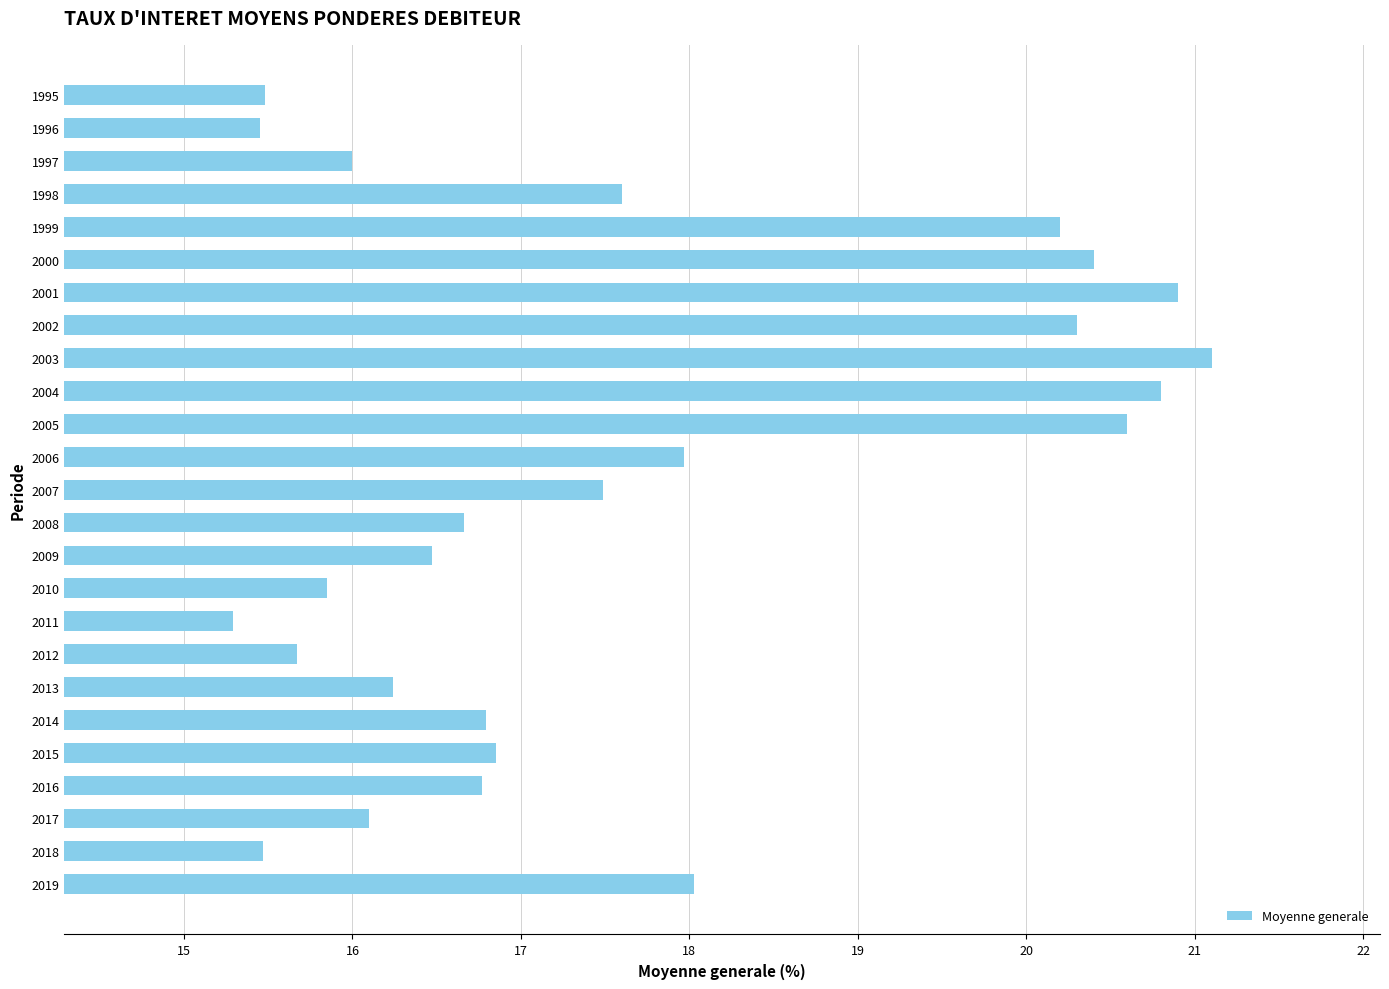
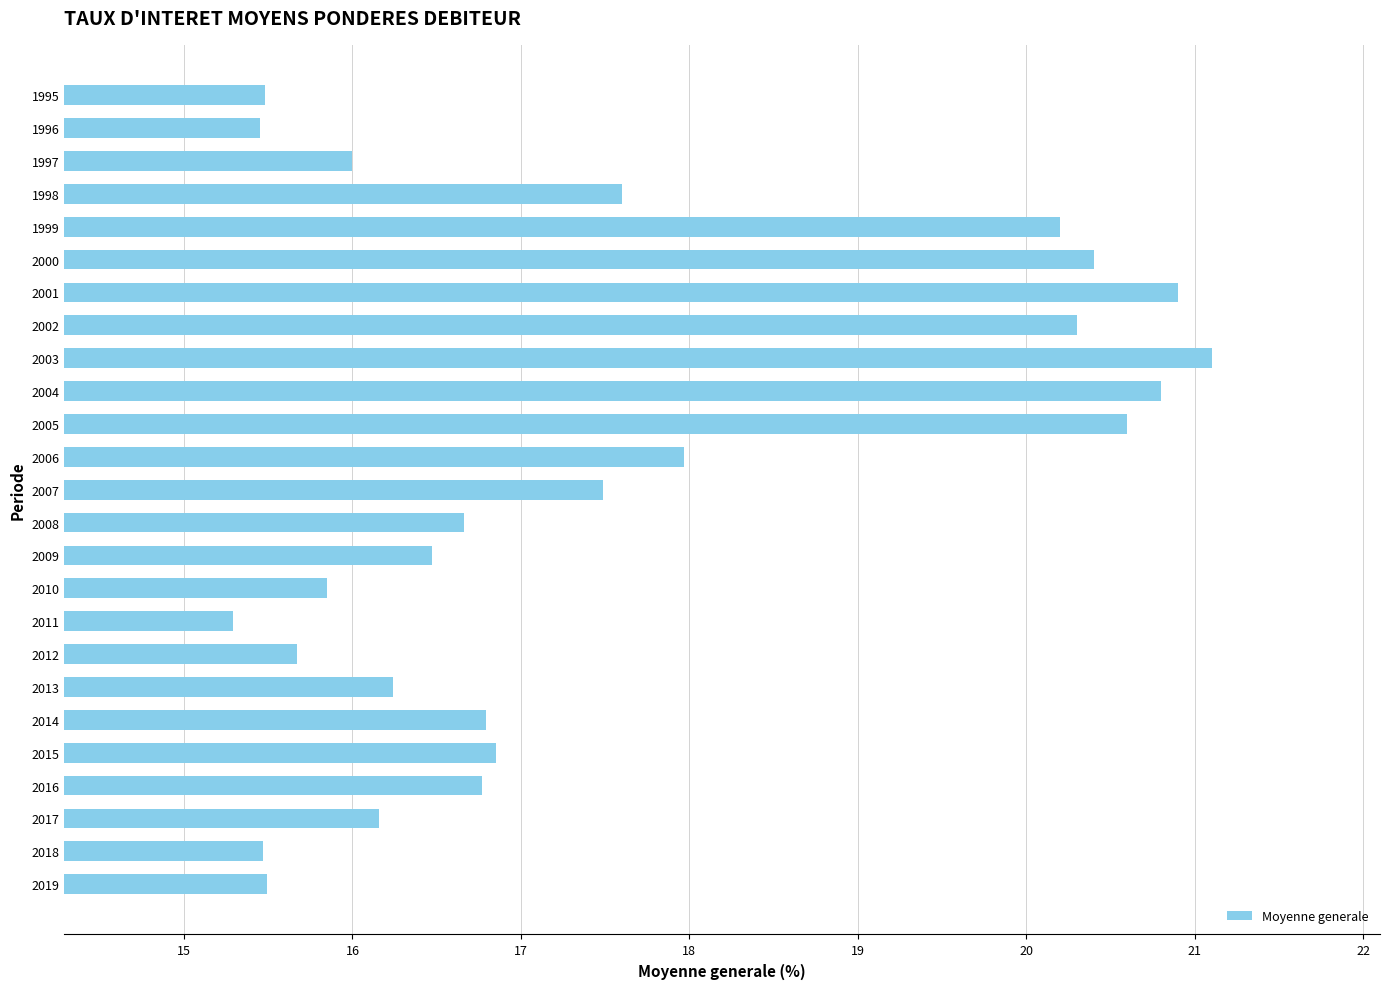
  {
    "1995": 15.48,
    "1996": 15.45,
    "1997": 16.00,
    "1998": 17.60,
    "1999": 20.20,
    "2000": 20.40,
    "2001": 20.90,
    "2002": 20.30,
    "2003": 21.10,
    "2004": 20.80,
    "2005": 20.60,
    "2006": 17.97,
    "2007": 17.49,
    "2008": 16.66,
    "2009": 16.47,
    "2010": 15.85,
    "2011": 15.29,
    "2012": 15.67,
    "2013": 16.24,
    "2014": 16.79,
    "2015": 16.85,
    "2016": 16.77,
-   "2017": 16.10,
+   "2017": 16.16,
    "2018": 15.47,
-   "2019": 18.03
+   "2019": 15.49
  }
